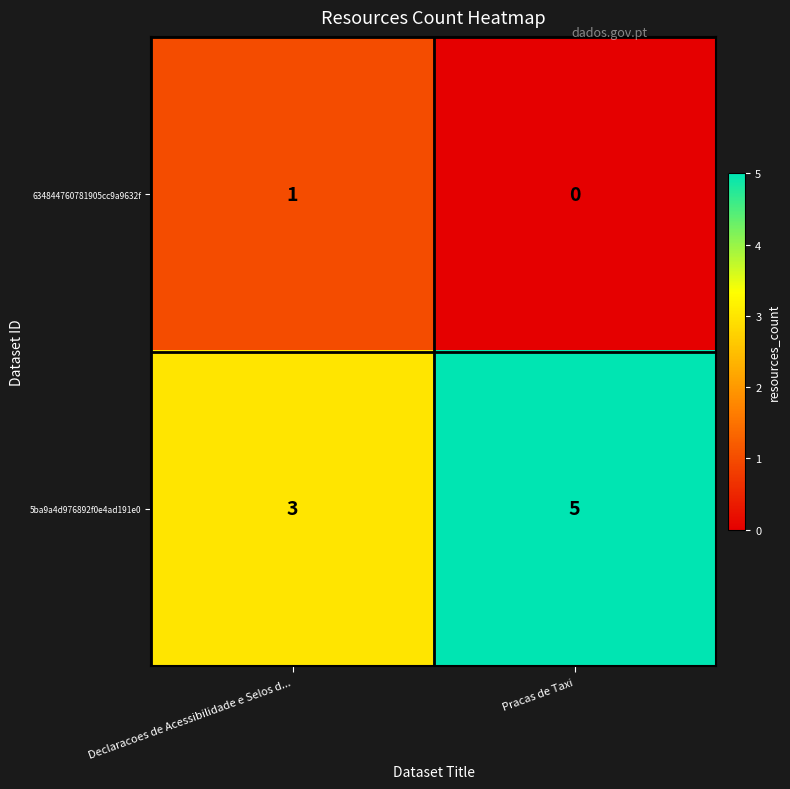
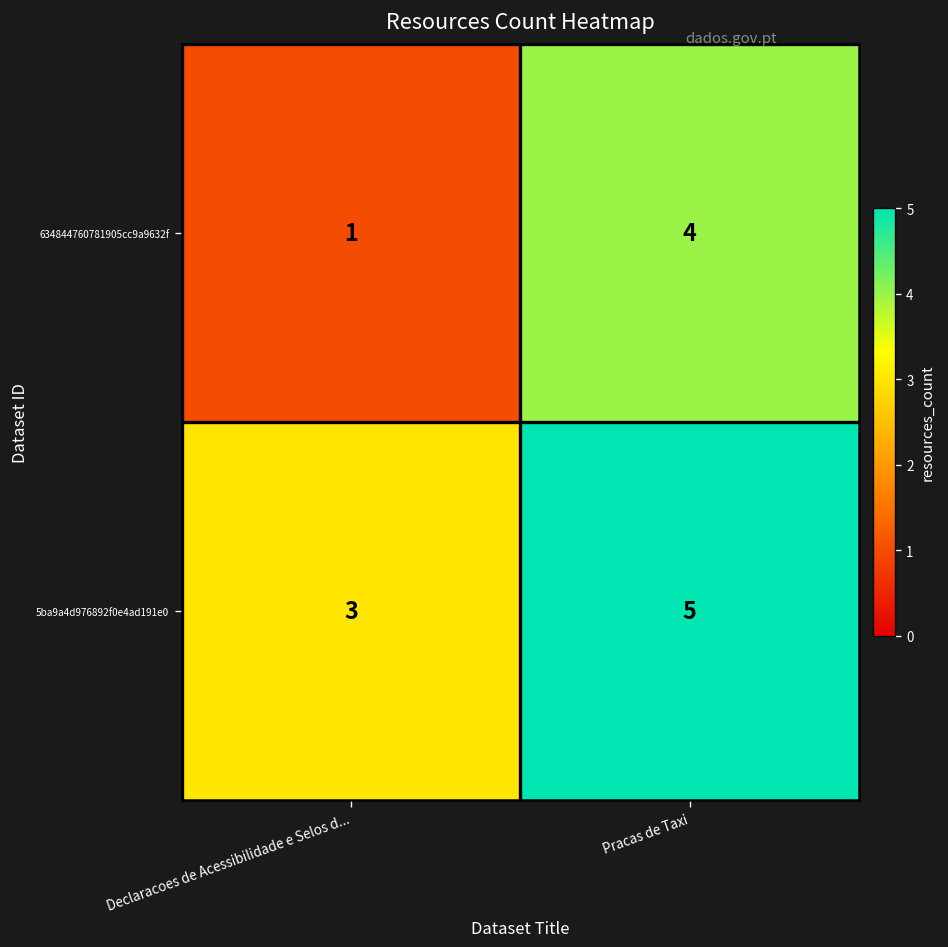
  {
    "634844760781905cc9a9632f": {
      "Declaracoes de Acessibilidade e Selos d...": 1,
-     "Pracas de Taxi": 0
+     "Pracas de Taxi": 4
    },
    "5ba9a4d976892f0e4ad191e0": {
      "Declaracoes de Acessibilidade e Selos d...": 3,
      "Pracas de Taxi": 5
    }
  }
